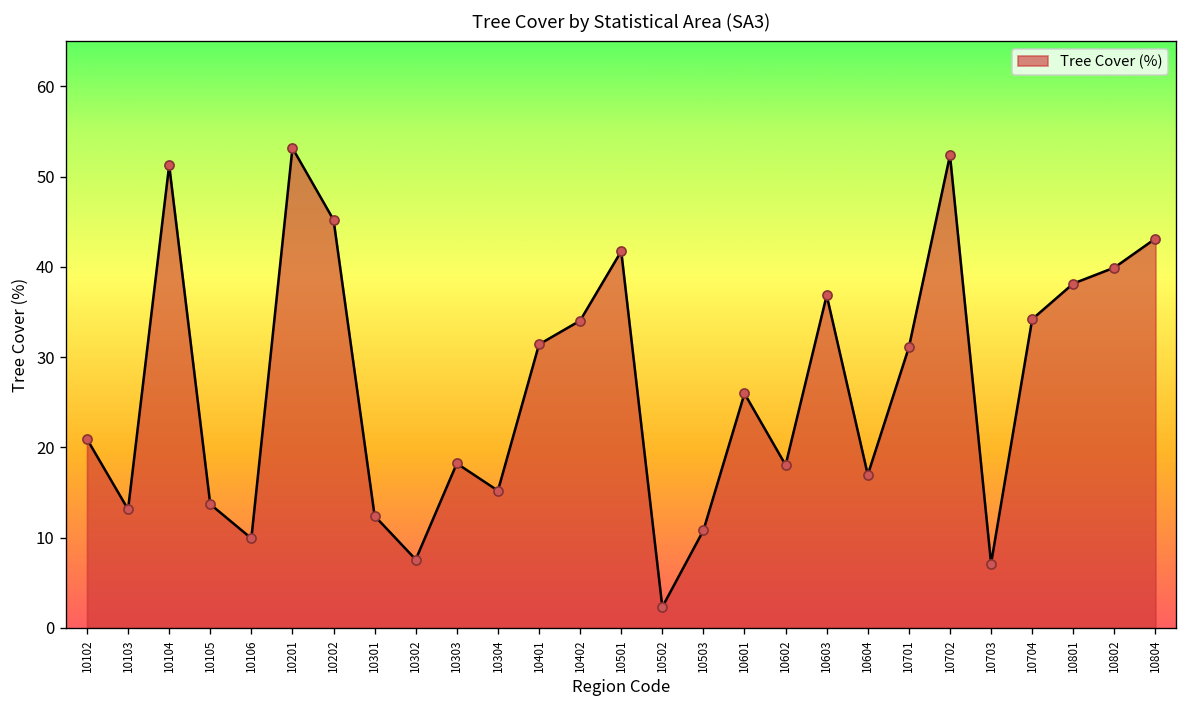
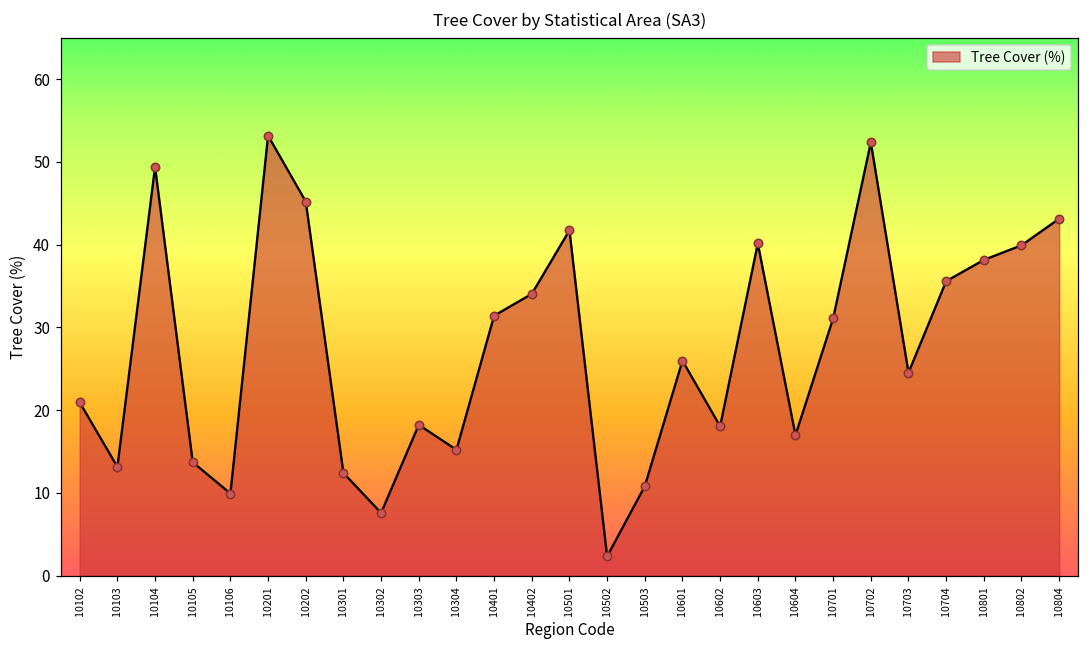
  {
    "10102": 21,
    "10103": 13,
-   "10104": 51,
+   "10104": 49,
    "10105": 14,
    "10106": 10,
    "10201": 53,
    "10202": 45,
    "10301": 12,
    "10302": 8,
    "10303": 18,
    "10304": 15,
    "10401": 31,
    "10402": 34,
    "10501": 42,
    "10502": 2,
    "10503": 11,
    "10601": 26,
    "10602": 18,
-   "10603": 37,
+   "10603": 40,
    "10604": 17,
    "10701": 31,
    "10702": 52,
-   "10703": 7,
-   "10704": 34,
+   "10703": 25,
+   "10704": 36,
    "10801": 38,
    "10802": 40,
    "10804": 43
  }
